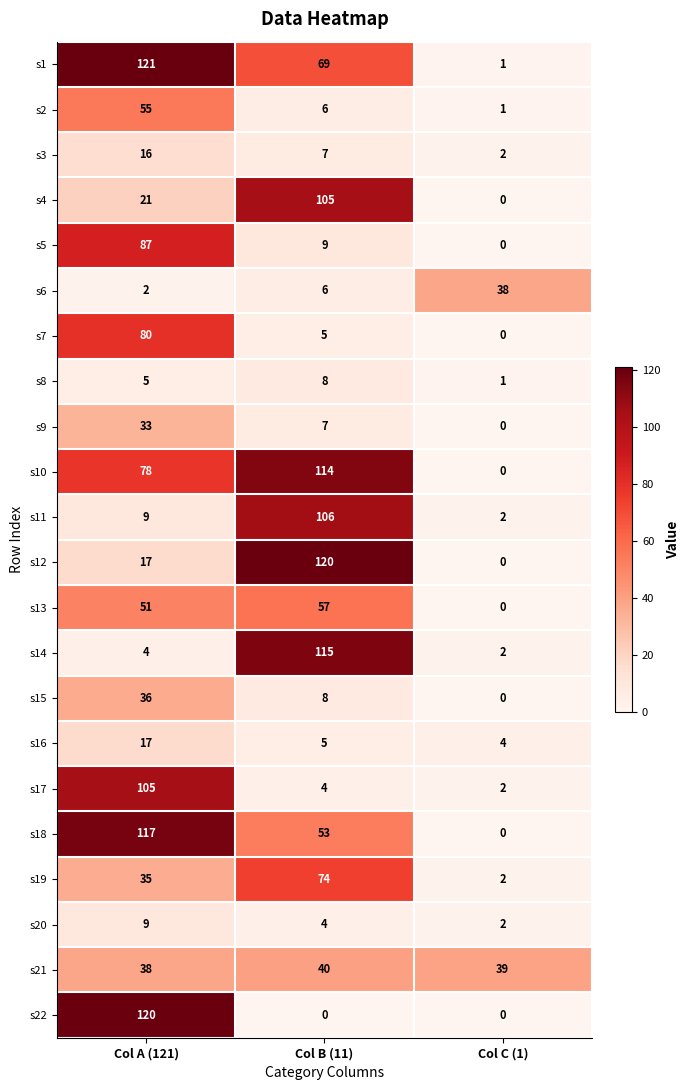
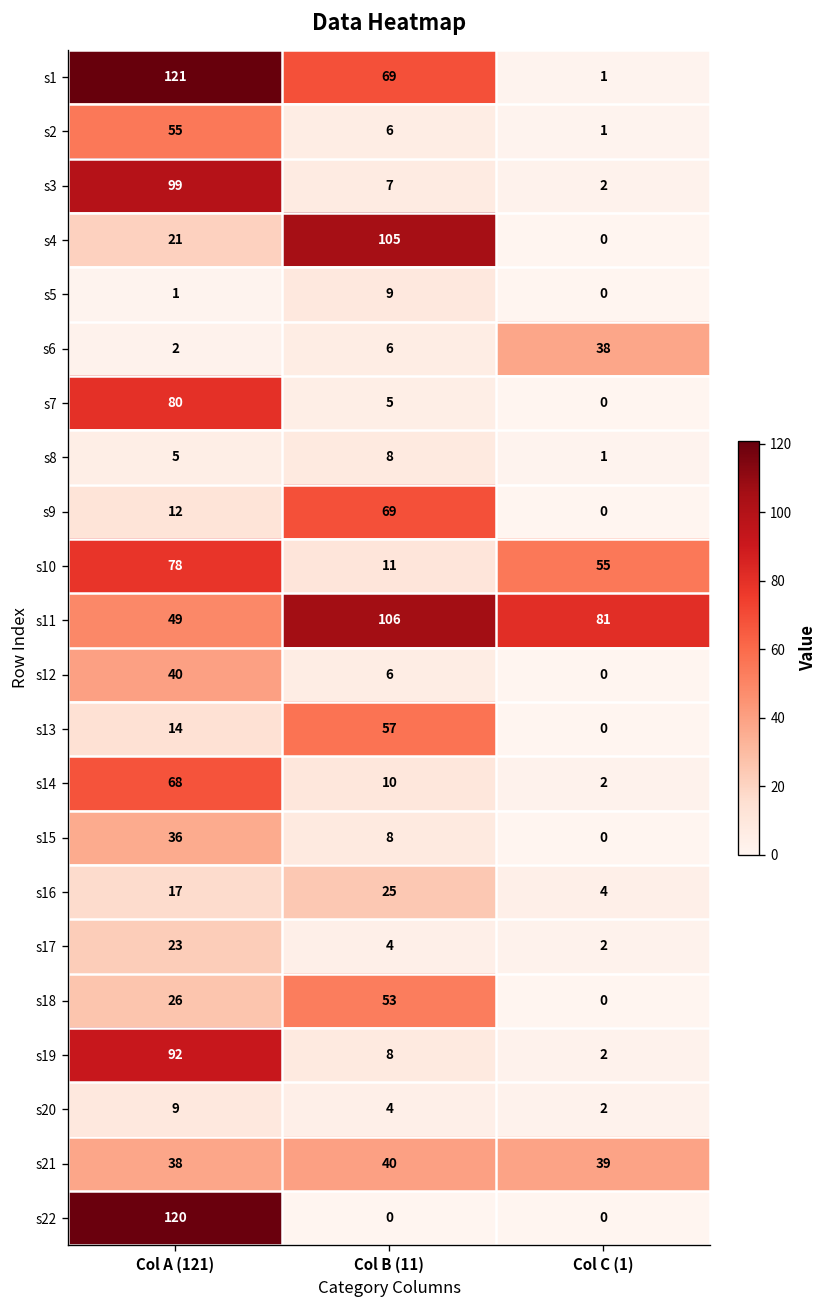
  {
    "s1": {
      "Col A (121)": 121,
      "Col B (11)": 69,
      "Col C (1)": 1
    },
    "s2": {
      "Col A (121)": 55,
      "Col B (11)": 6,
      "Col C (1)": 1
    },
    "s3": {
-     "Col A (121)": 16,
+     "Col A (121)": 99,
      "Col B (11)": 7,
      "Col C (1)": 2
    },
    "s4": {
      "Col A (121)": 21,
      "Col B (11)": 105,
      "Col C (1)": 0
    },
    "s5": {
-     "Col A (121)": 87,
+     "Col A (121)": 1,
      "Col B (11)": 9,
      "Col C (1)": 0
    },
    "s6": {
      "Col A (121)": 2,
      "Col B (11)": 6,
      "Col C (1)": 38
    },
    "s7": {
      "Col A (121)": 80,
      "Col B (11)": 5,
      "Col C (1)": 0
    },
    "s8": {
      "Col A (121)": 5,
      "Col B (11)": 8,
      "Col C (1)": 1
    },
    "s9": {
-     "Col A (121)": 33,
-     "Col B (11)": 7,
+     "Col A (121)": 12,
+     "Col B (11)": 69,
      "Col C (1)": 0
    },
    "s10": {
      "Col A (121)": 78,
-     "Col B (11)": 114,
-     "Col C (1)": 0
+     "Col B (11)": 11,
+     "Col C (1)": 55
    },
    "s11": {
-     "Col A (121)": 9,
+     "Col A (121)": 49,
      "Col B (11)": 106,
-     "Col C (1)": 2
+     "Col C (1)": 81
    },
    "s12": {
-     "Col A (121)": 17,
-     "Col B (11)": 120,
+     "Col A (121)": 40,
+     "Col B (11)": 6,
      "Col C (1)": 0
    },
    "s13": {
-     "Col A (121)": 51,
+     "Col A (121)": 14,
      "Col B (11)": 57,
      "Col C (1)": 0
    },
    "s14": {
-     "Col A (121)": 4,
-     "Col B (11)": 115,
+     "Col A (121)": 68,
+     "Col B (11)": 10,
      "Col C (1)": 2
    },
    "s15": {
      "Col A (121)": 36,
      "Col B (11)": 8,
      "Col C (1)": 0
    },
    "s16": {
      "Col A (121)": 17,
-     "Col B (11)": 5,
+     "Col B (11)": 25,
      "Col C (1)": 4
    },
    "s17": {
-     "Col A (121)": 105,
+     "Col A (121)": 23,
      "Col B (11)": 4,
      "Col C (1)": 2
    },
    "s18": {
-     "Col A (121)": 117,
+     "Col A (121)": 26,
      "Col B (11)": 53,
      "Col C (1)": 0
    },
    "s19": {
-     "Col A (121)": 35,
-     "Col B (11)": 74,
+     "Col A (121)": 92,
+     "Col B (11)": 8,
      "Col C (1)": 2
    },
    "s20": {
      "Col A (121)": 9,
      "Col B (11)": 4,
      "Col C (1)": 2
    },
    "s21": {
      "Col A (121)": 38,
      "Col B (11)": 40,
      "Col C (1)": 39
    },
    "s22": {
      "Col A (121)": 120,
      "Col B (11)": 0,
      "Col C (1)": 0
    }
  }
